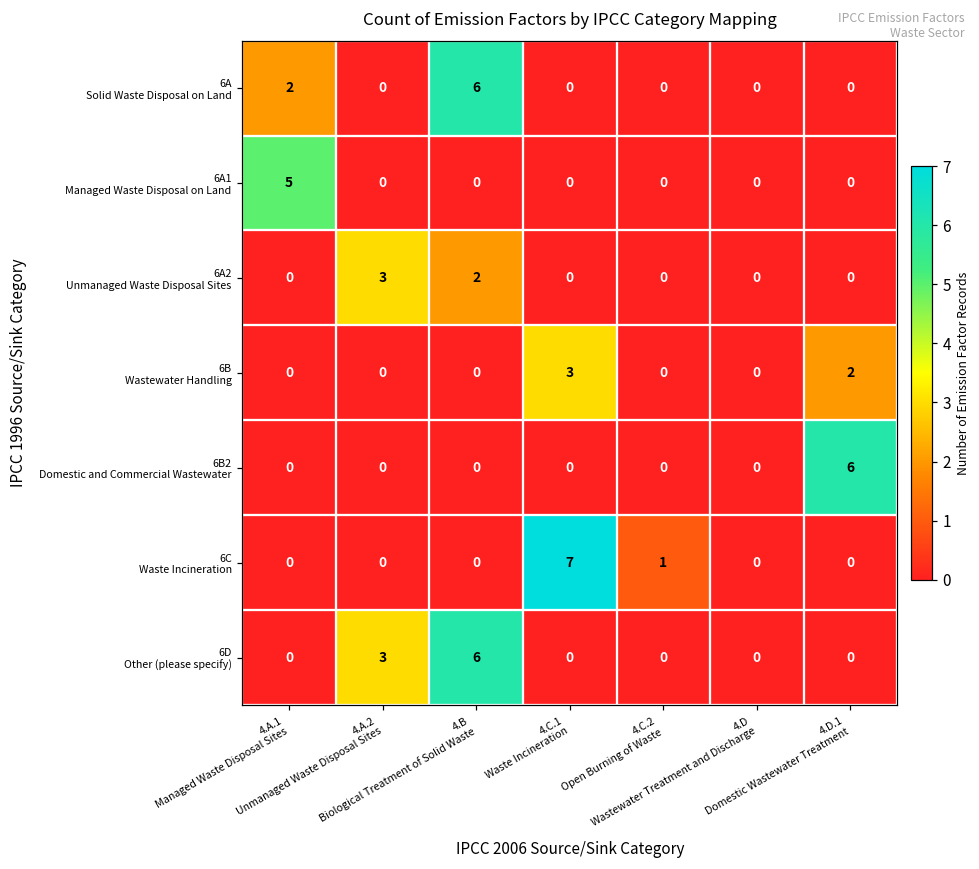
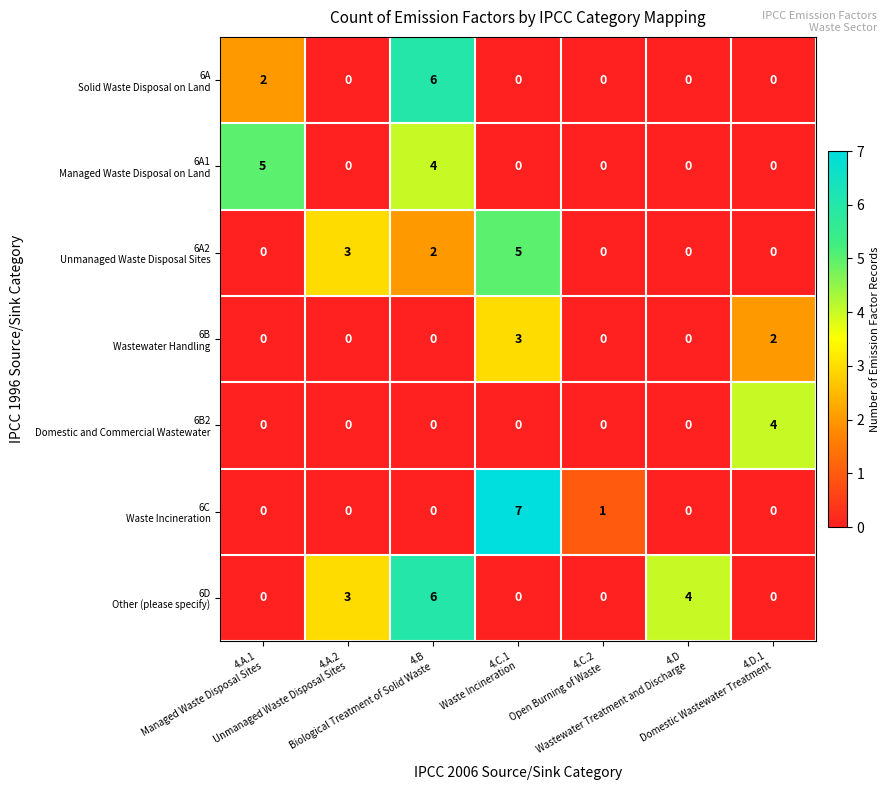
  {
    "6A Solid Waste Disposal on Land": {
      "4.A.1 Managed Waste Disposal Sites": 2,
      "4.A.2 Unmanaged Waste Disposal Sites": 0,
      "4.B Biological Treatment of Solid Waste": 6,
      "4.C.1 Waste Incineration": 0,
      "4.C.2 Open Burning of Waste": 0,
      "4.D Wastewater Treatment and Discharge": 0,
      "4.D.1 Domestic Wastewater Treatment": 0
    },
    "6A1 Managed Waste Disposal on Land": {
      "4.A.1 Managed Waste Disposal Sites": 5,
      "4.A.2 Unmanaged Waste Disposal Sites": 0,
-     "4.B Biological Treatment of Solid Waste": 0,
+     "4.B Biological Treatment of Solid Waste": 4,
      "4.C.1 Waste Incineration": 0,
      "4.C.2 Open Burning of Waste": 0,
      "4.D Wastewater Treatment and Discharge": 0,
      "4.D.1 Domestic Wastewater Treatment": 0
    },
    "6A2 Unmanaged Waste Disposal Sites": {
      "4.A.1 Managed Waste Disposal Sites": 0,
      "4.A.2 Unmanaged Waste Disposal Sites": 3,
      "4.B Biological Treatment of Solid Waste": 2,
-     "4.C.1 Waste Incineration": 0,
+     "4.C.1 Waste Incineration": 5,
      "4.C.2 Open Burning of Waste": 0,
      "4.D Wastewater Treatment and Discharge": 0,
      "4.D.1 Domestic Wastewater Treatment": 0
    },
    "6B Wastewater Handling": {
      "4.A.1 Managed Waste Disposal Sites": 0,
      "4.A.2 Unmanaged Waste Disposal Sites": 0,
      "4.B Biological Treatment of Solid Waste": 0,
      "4.C.1 Waste Incineration": 3,
      "4.C.2 Open Burning of Waste": 0,
      "4.D Wastewater Treatment and Discharge": 0,
      "4.D.1 Domestic Wastewater Treatment": 2
    },
    "6B2 Domestic and Commercial Wastewater": {
      "4.A.1 Managed Waste Disposal Sites": 0,
      "4.A.2 Unmanaged Waste Disposal Sites": 0,
      "4.B Biological Treatment of Solid Waste": 0,
      "4.C.1 Waste Incineration": 0,
      "4.C.2 Open Burning of Waste": 0,
      "4.D Wastewater Treatment and Discharge": 0,
-     "4.D.1 Domestic Wastewater Treatment": 6
+     "4.D.1 Domestic Wastewater Treatment": 4
    },
    "6C Waste Incineration": {
      "4.A.1 Managed Waste Disposal Sites": 0,
      "4.A.2 Unmanaged Waste Disposal Sites": 0,
      "4.B Biological Treatment of Solid Waste": 0,
      "4.C.1 Waste Incineration": 7,
      "4.C.2 Open Burning of Waste": 1,
      "4.D Wastewater Treatment and Discharge": 0,
      "4.D.1 Domestic Wastewater Treatment": 0
    },
    "6D Other (please specify)": {
      "4.A.1 Managed Waste Disposal Sites": 0,
      "4.A.2 Unmanaged Waste Disposal Sites": 3,
      "4.B Biological Treatment of Solid Waste": 6,
      "4.C.1 Waste Incineration": 0,
      "4.C.2 Open Burning of Waste": 0,
-     "4.D Wastewater Treatment and Discharge": 0,
+     "4.D Wastewater Treatment and Discharge": 4,
      "4.D.1 Domestic Wastewater Treatment": 0
    }
  }
